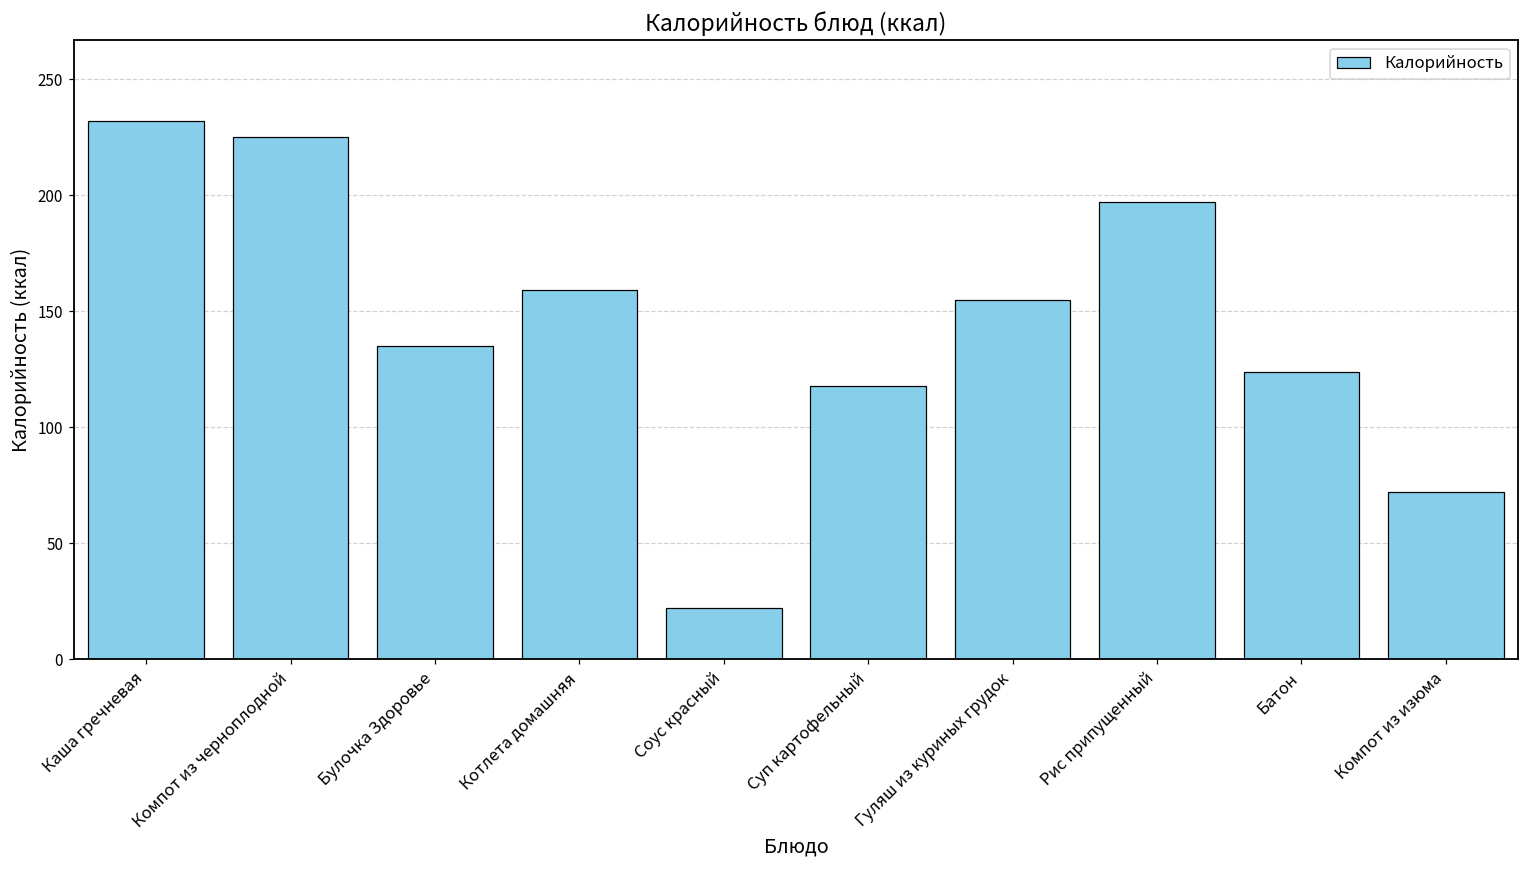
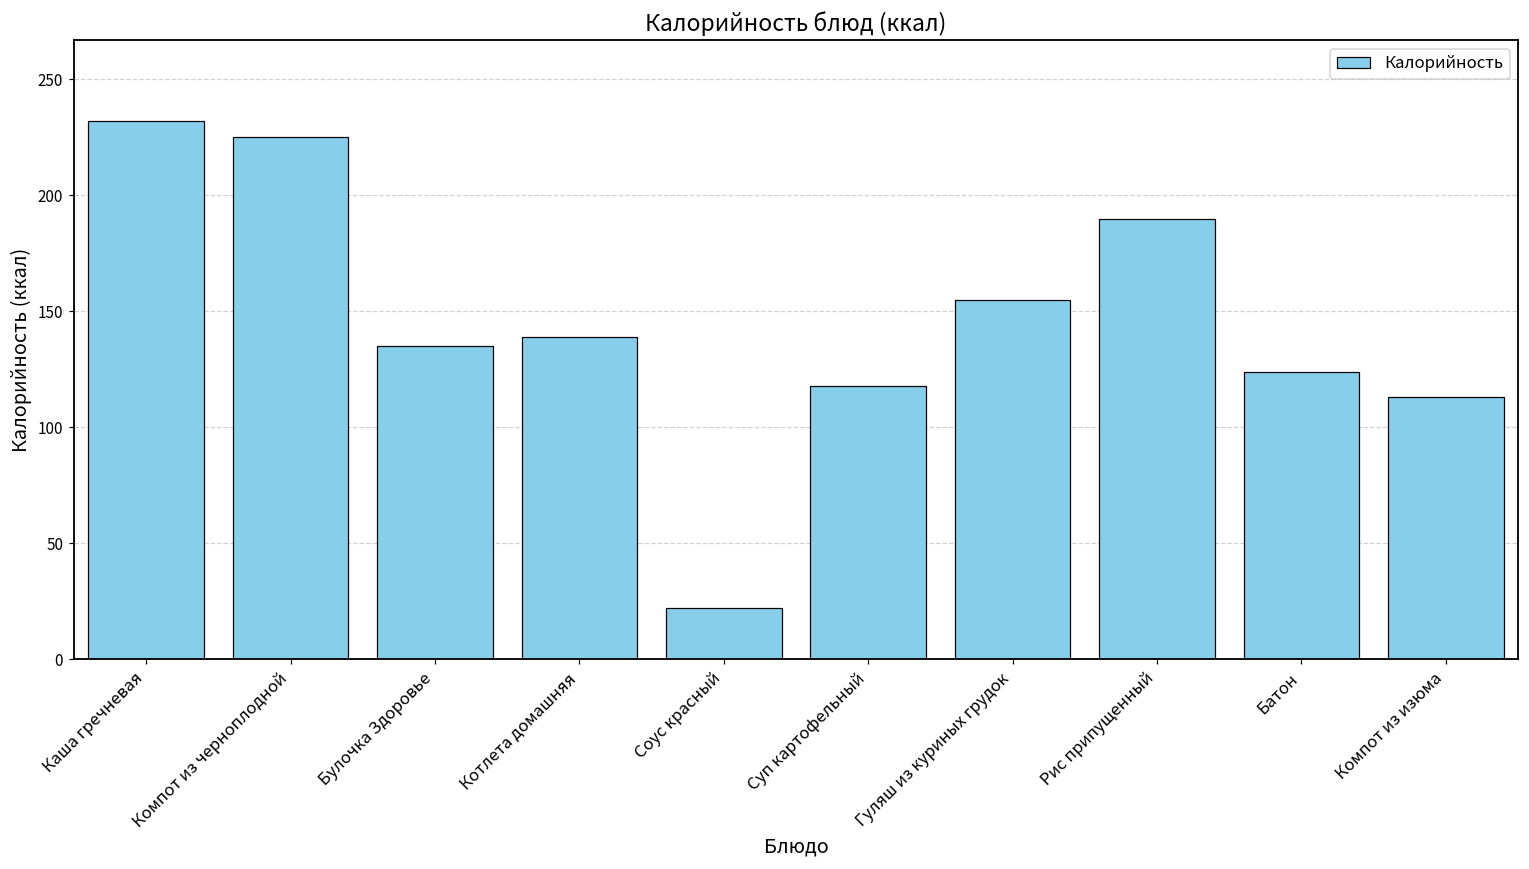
  {
    "Каша гречневая": 232,
    "Компот из черноплодной": 225,
    "Булочка Здоровье": 135,
-   "Котлета домашняя": 159,
+   "Котлета домашняя": 139,
    "Соус красный": 22,
    "Суп картофельный": 118,
    "Гуляш из куриных грудок": 155,
-   "Рис припущенный": 197,
+   "Рис припущенный": 190,
    "Батон": 124,
-   "Компот из изюма": 72
+   "Компот из изюма": 113
  }
